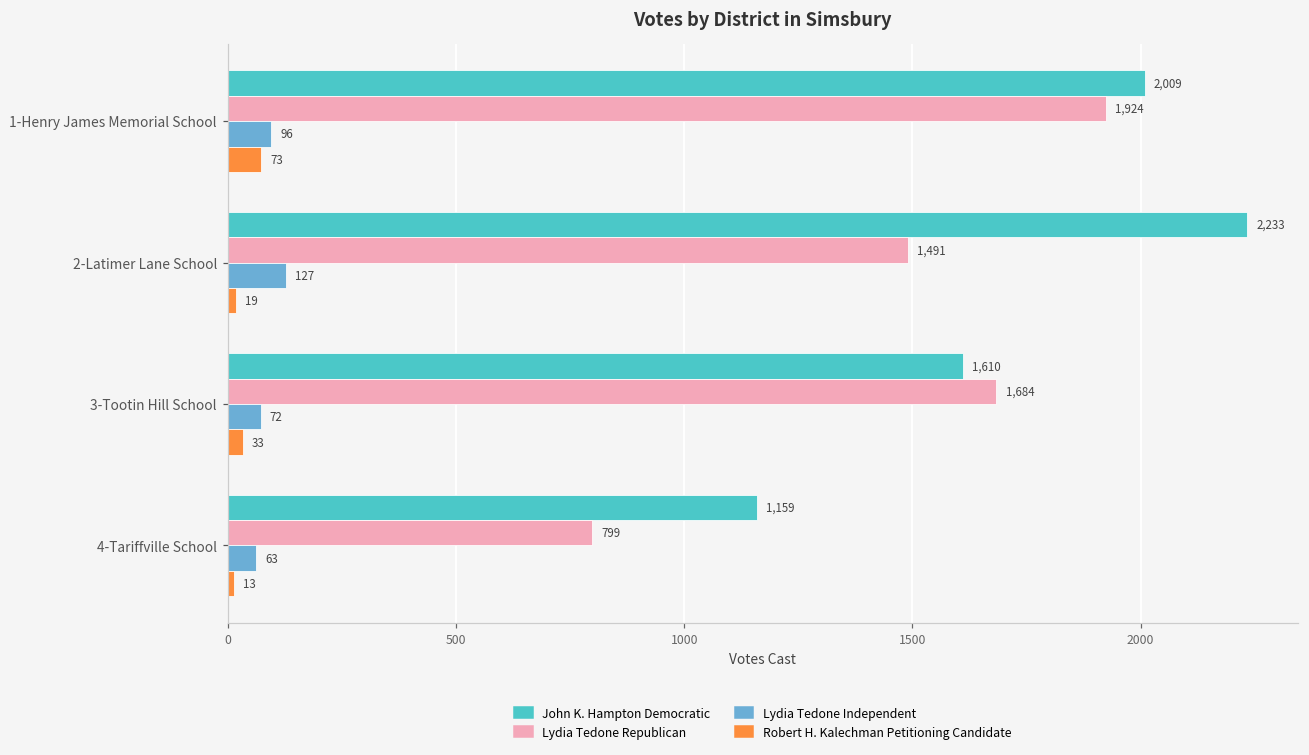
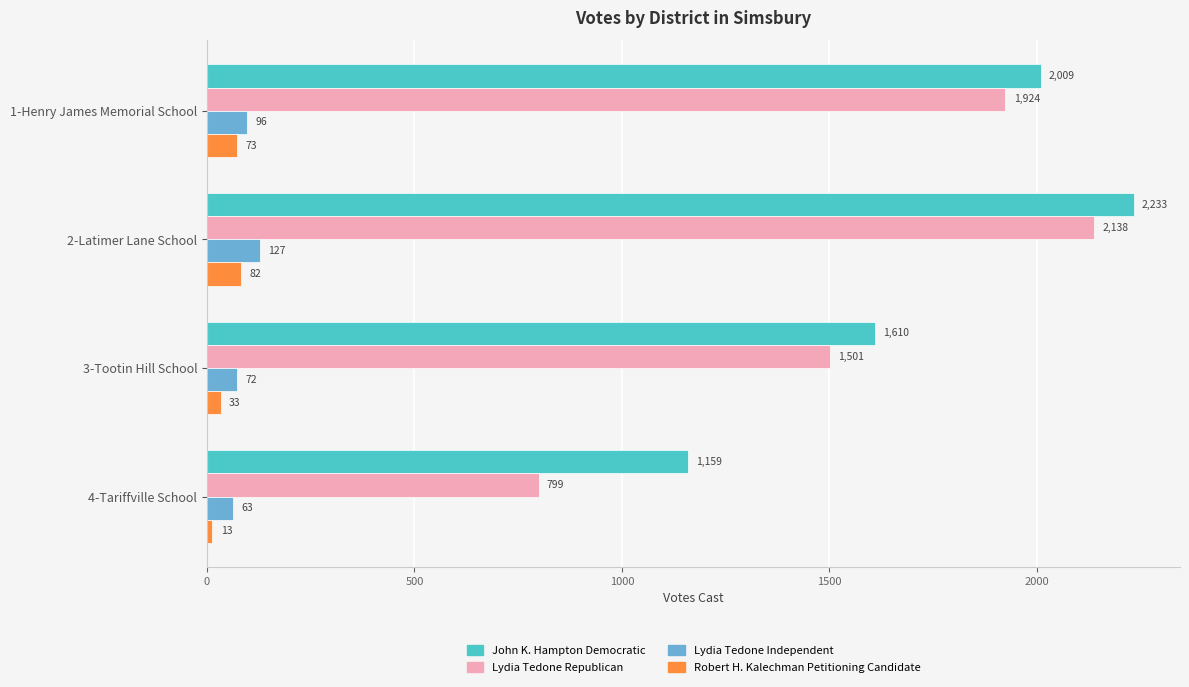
  {
    "Lydia Tedone Republican": {
      "1-Henry James Memorial School": "1,924",
-     "2-Latimer Lane School": "1,491",
-     "3-Tootin Hill School": "1,684",
+     "2-Latimer Lane School": "2,138",
+     "3-Tootin Hill School": "1,501",
      "4-Tariffville School": "799"
    },
    "Robert H. Kalechman Petitioning Candidate": {
      "1-Henry James Memorial School": "73",
-     "2-Latimer Lane School": "19",
+     "2-Latimer Lane School": "82",
      "3-Tootin Hill School": "33",
      "4-Tariffville School": "13"
    }
  }
